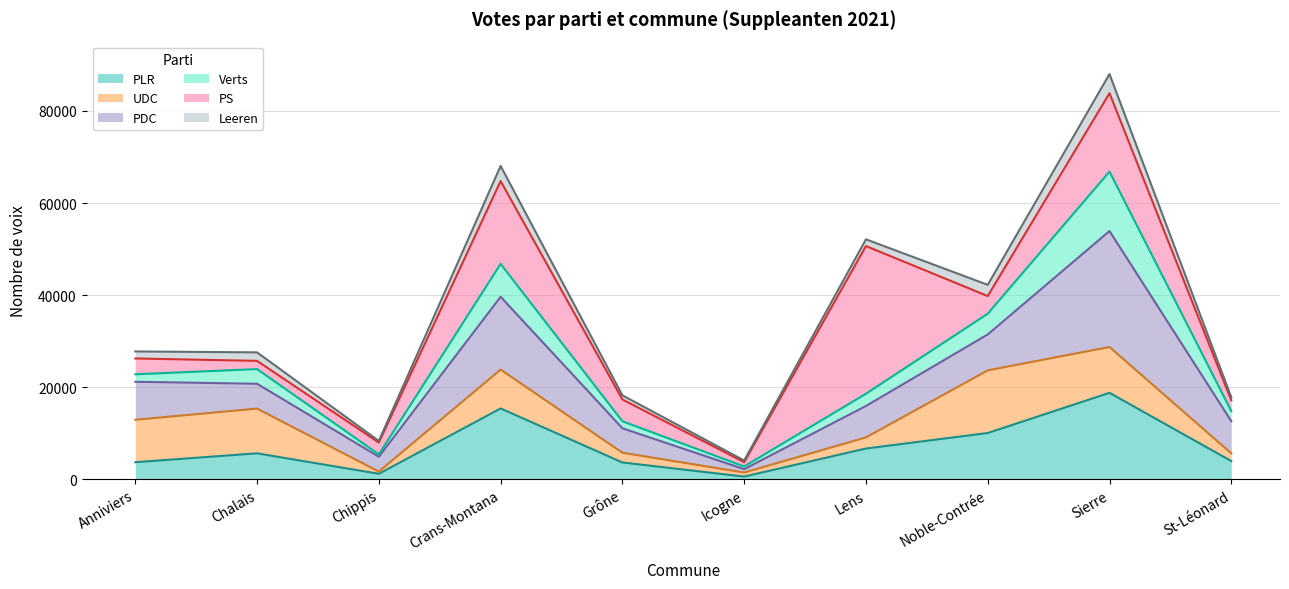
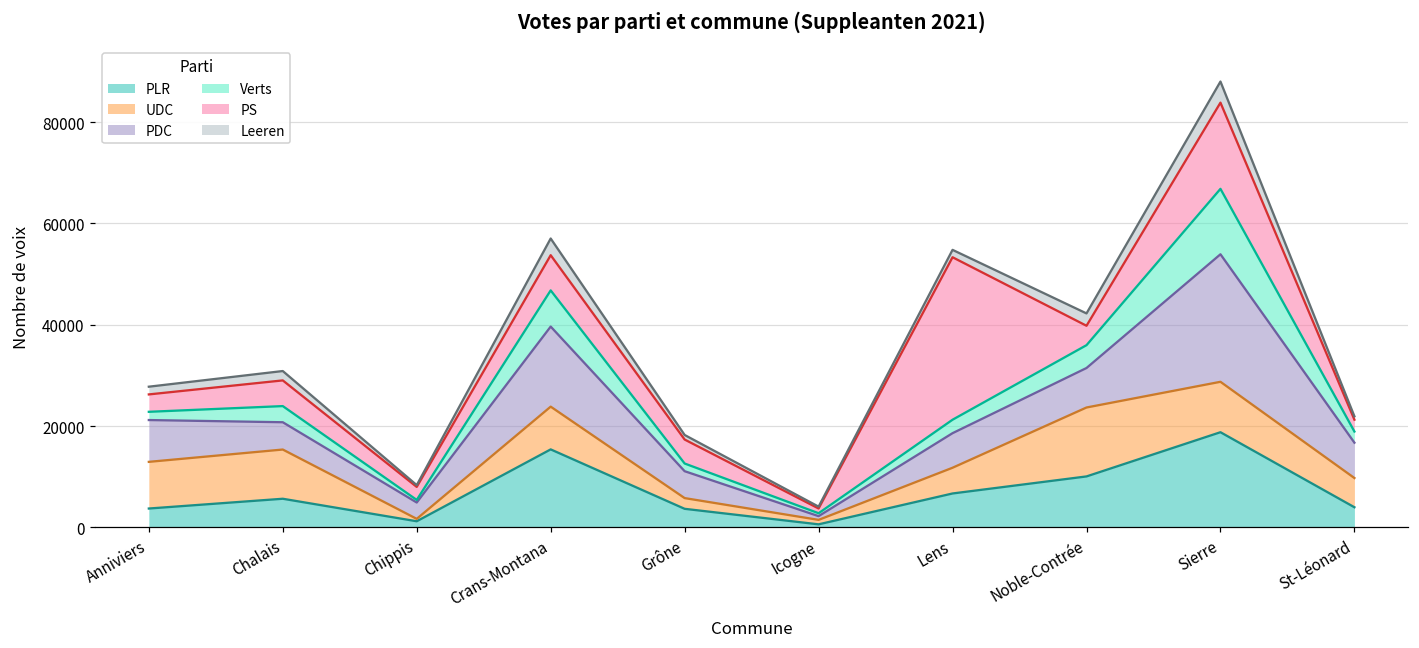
  {
    "UDC": {
      "Anniviers": 9000,
      "Chalais": 10000,
      "Crans-Montana": 8000,
      "Grône": 2000,
      "Icogne": 1000,
-     "Lens": 2000,
+     "Lens": 5000,
      "Noble-Contrée": 14000,
      "Sierre": 10000,
-     "St-Léonard": 2000
+     "St-Léonard": 6000
    },
    "PS": {
      "Anniviers": 3000,
-     "Chalais": 2000,
-     "Crans-Montana": 18000,
+     "Chalais": 5000,
+     "Crans-Montana": 7000,
      "Grône": 5000,
      "Lens": 32000,
      "Noble-Contrée": 4000,
      "Sierre": 17000,
      "St-Léonard": 2000
    }
  }
